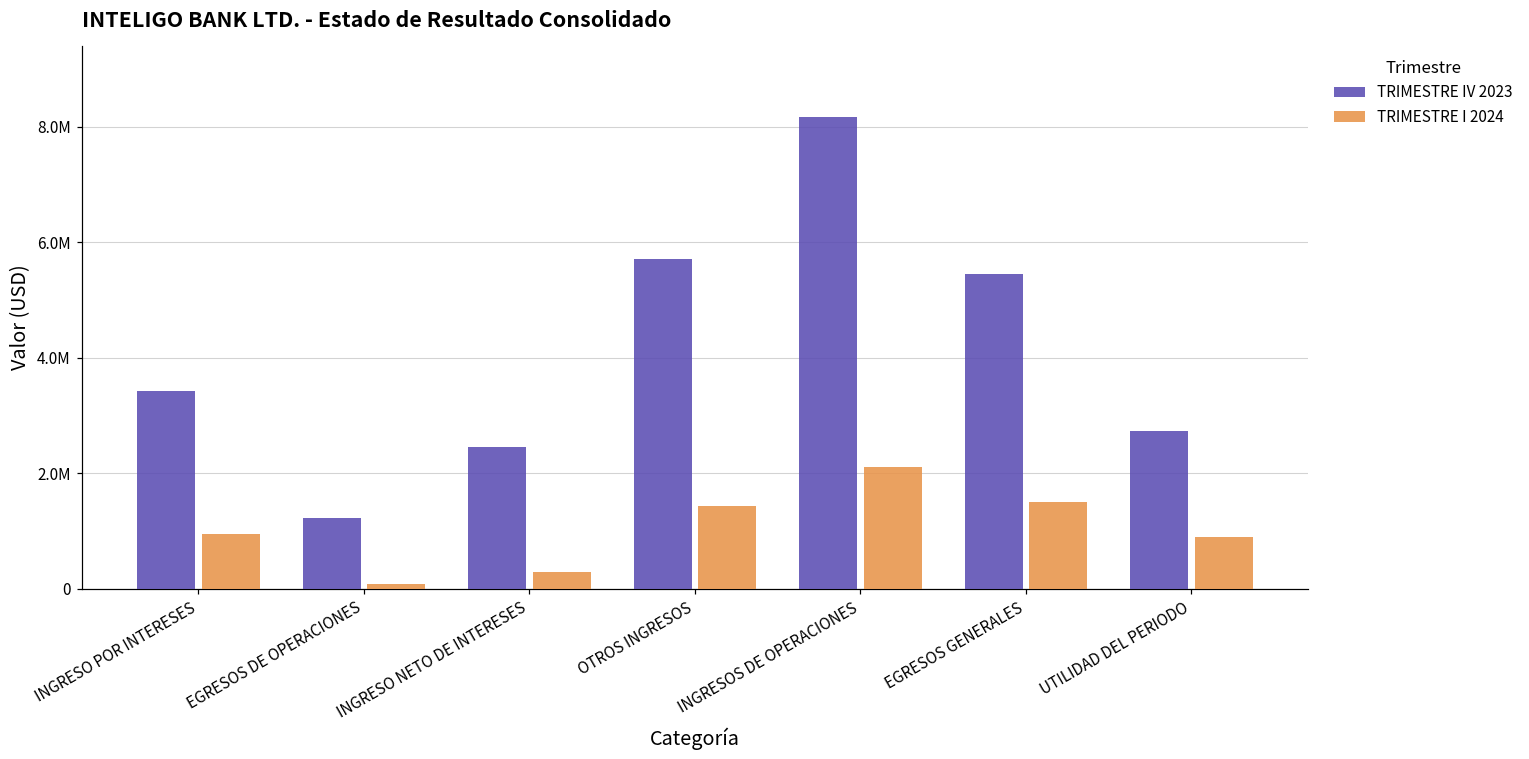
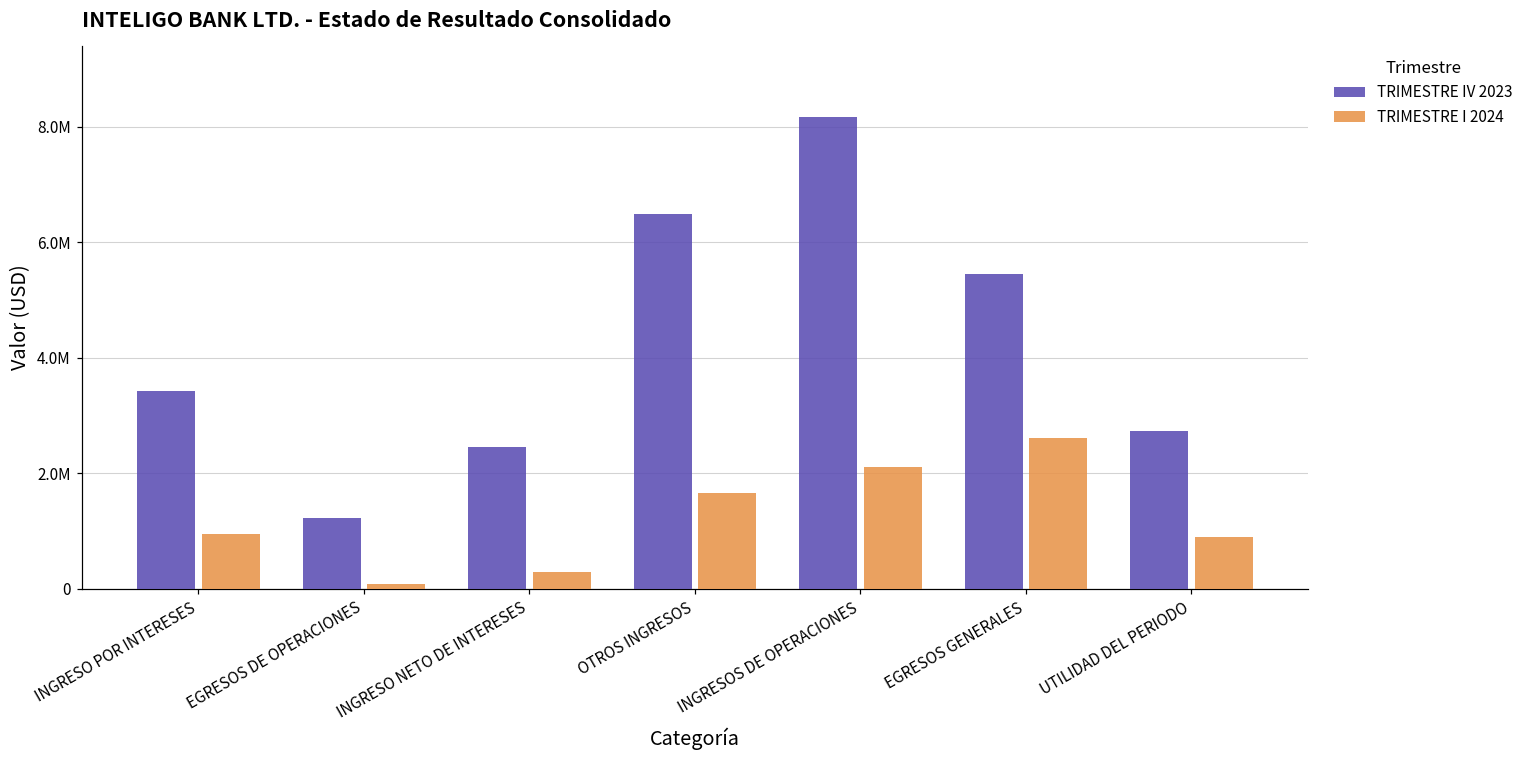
  {
    "TRIMESTRE IV 2023": {
      "INGRESO POR INTERESES": 3400000,
      "EGRESOS DE OPERACIONES": 1200000,
      "INGRESO NETO DE INTERESES": 2500000,
-     "OTROS INGRESOS": 5700000,
+     "OTROS INGRESOS": 6500000,
      "INGRESOS DE OPERACIONES": 8200000,
      "EGRESOS GENERALES": 5400000,
      "UTILIDAD DEL PERIODO": 2700000
    },
    "TRIMESTRE I 2024": {
      "INGRESO POR INTERESES": 1000000,
      "EGRESOS DE OPERACIONES": 100000,
      "INGRESO NETO DE INTERESES": 300000,
-     "OTROS INGRESOS": 1400000,
+     "OTROS INGRESOS": 1700000,
      "INGRESOS DE OPERACIONES": 2100000,
-     "EGRESOS GENERALES": 1500000,
+     "EGRESOS GENERALES": 2600000,
      "UTILIDAD DEL PERIODO": 900000
    }
  }
